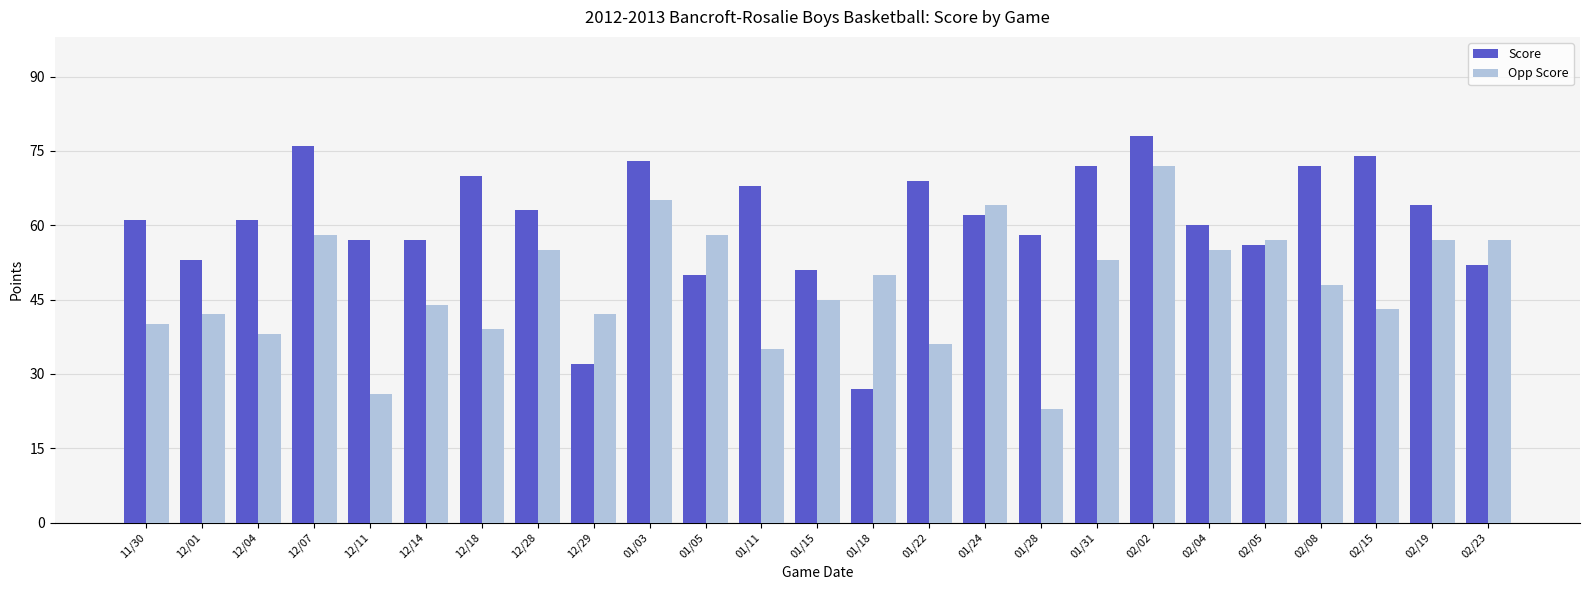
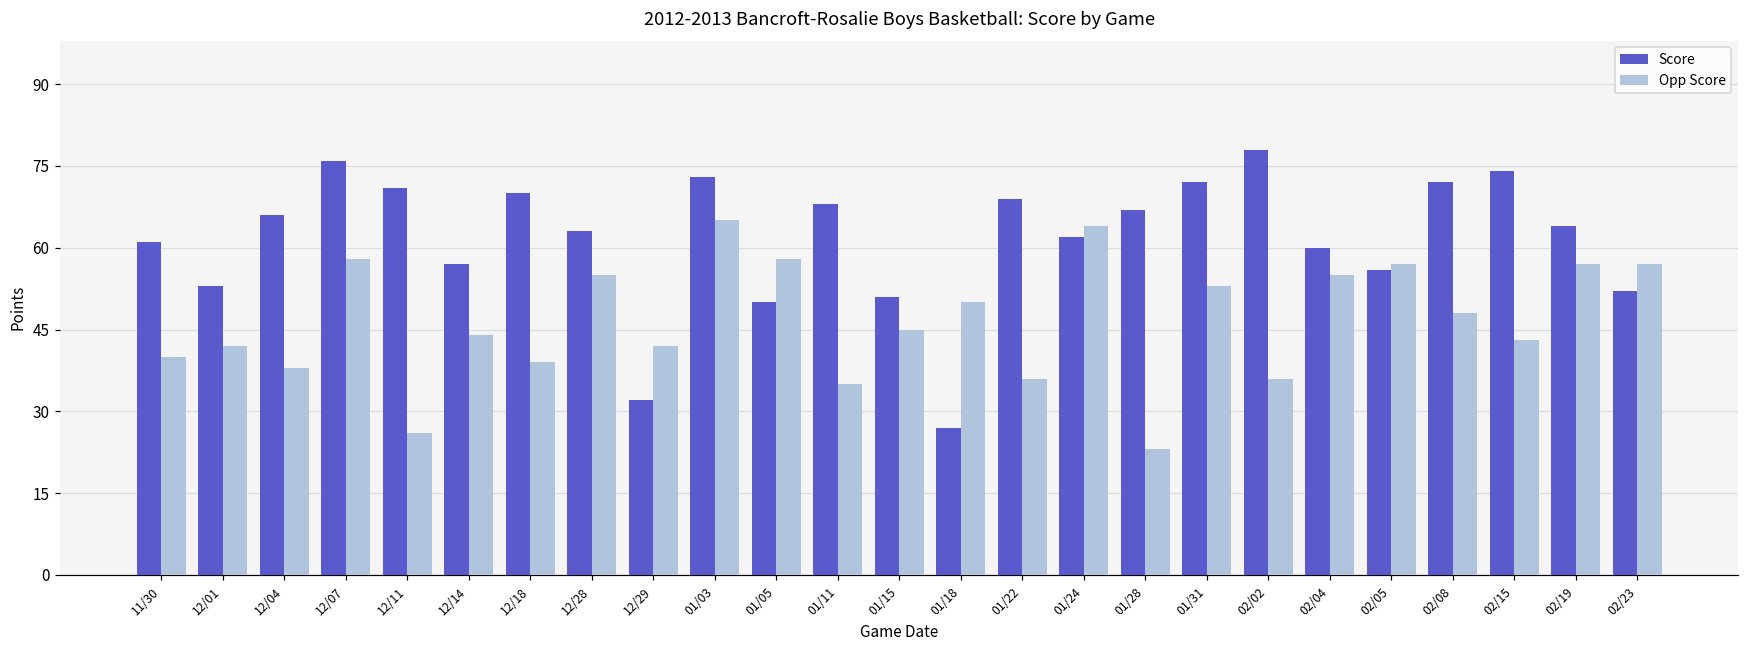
  {
    "Score": {
      "11/30": 61,
      "12/01": 53,
-     "12/04": 61,
+     "12/04": 66,
      "12/07": 76,
-     "12/11": 57,
+     "12/11": 71,
      "12/14": 57,
      "12/18": 70,
      "12/28": 63,
      "12/29": 32,
      "01/03": 73,
      "01/05": 50,
      "01/11": 68,
      "01/15": 51,
      "01/18": 27,
      "01/22": 69,
      "01/24": 62,
-     "01/28": 58,
+     "01/28": 67,
      "01/31": 72,
      "02/02": 78,
      "02/04": 60,
      "02/05": 56,
      "02/08": 72,
      "02/15": 74,
      "02/19": 64,
      "02/23": 52
    },
    "Opp Score": {
      "11/30": 40,
      "12/01": 42,
      "12/04": 38,
      "12/07": 58,
      "12/11": 26,
      "12/14": 44,
      "12/18": 39,
      "12/28": 55,
      "12/29": 42,
      "01/03": 65,
      "01/05": 58,
      "01/11": 35,
      "01/15": 45,
      "01/18": 50,
      "01/22": 36,
      "01/24": 64,
      "01/28": 23,
      "01/31": 53,
-     "02/02": 72,
+     "02/02": 36,
      "02/04": 55,
      "02/05": 57,
      "02/08": 48,
      "02/15": 43,
      "02/19": 57,
      "02/23": 57
    }
  }
